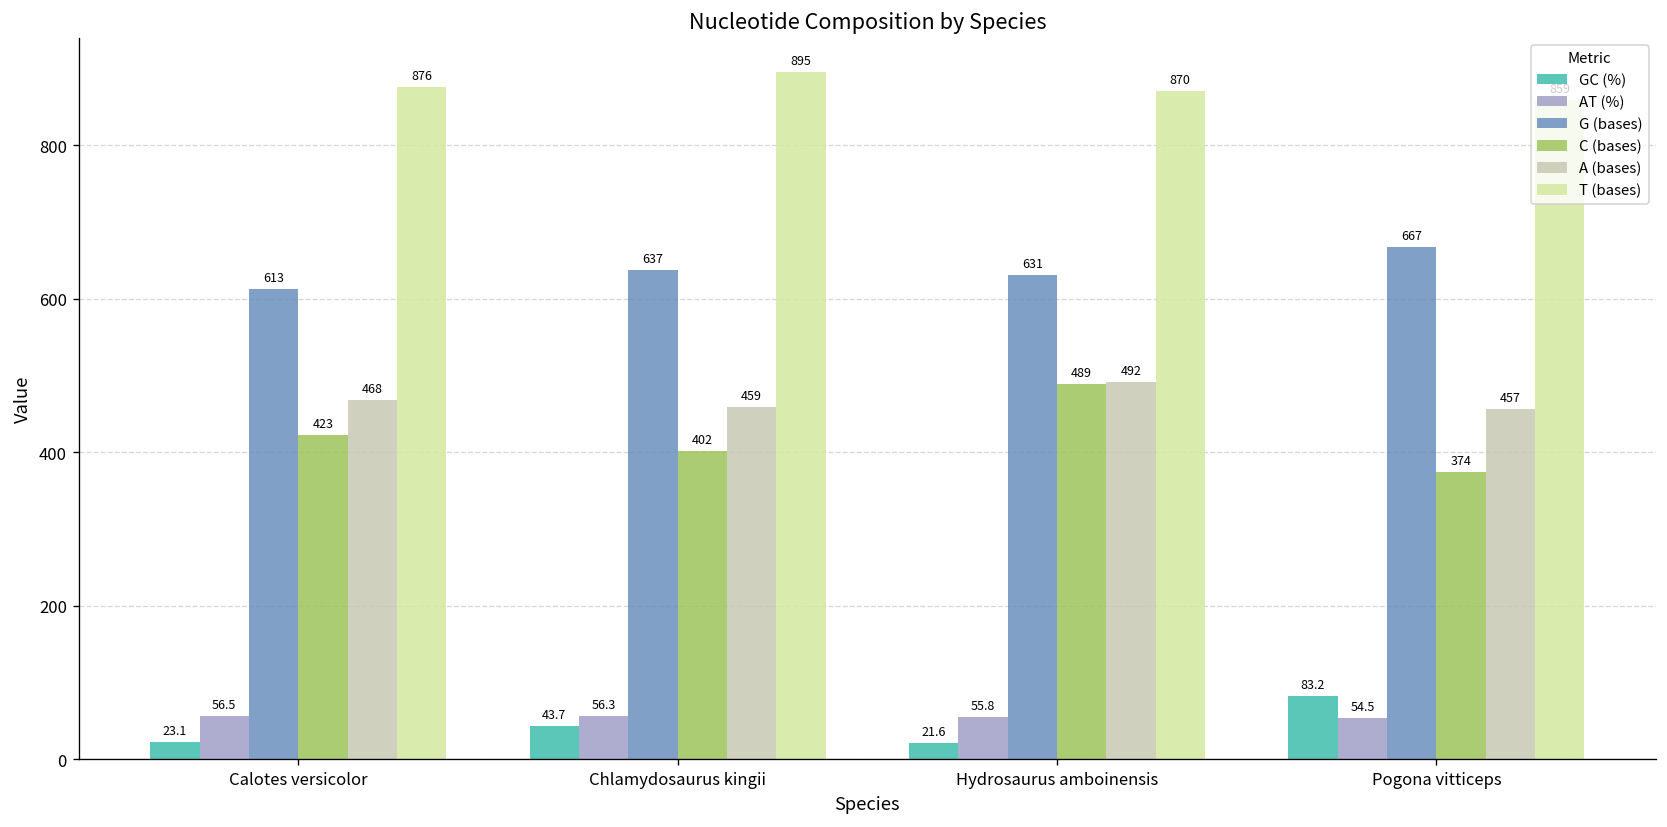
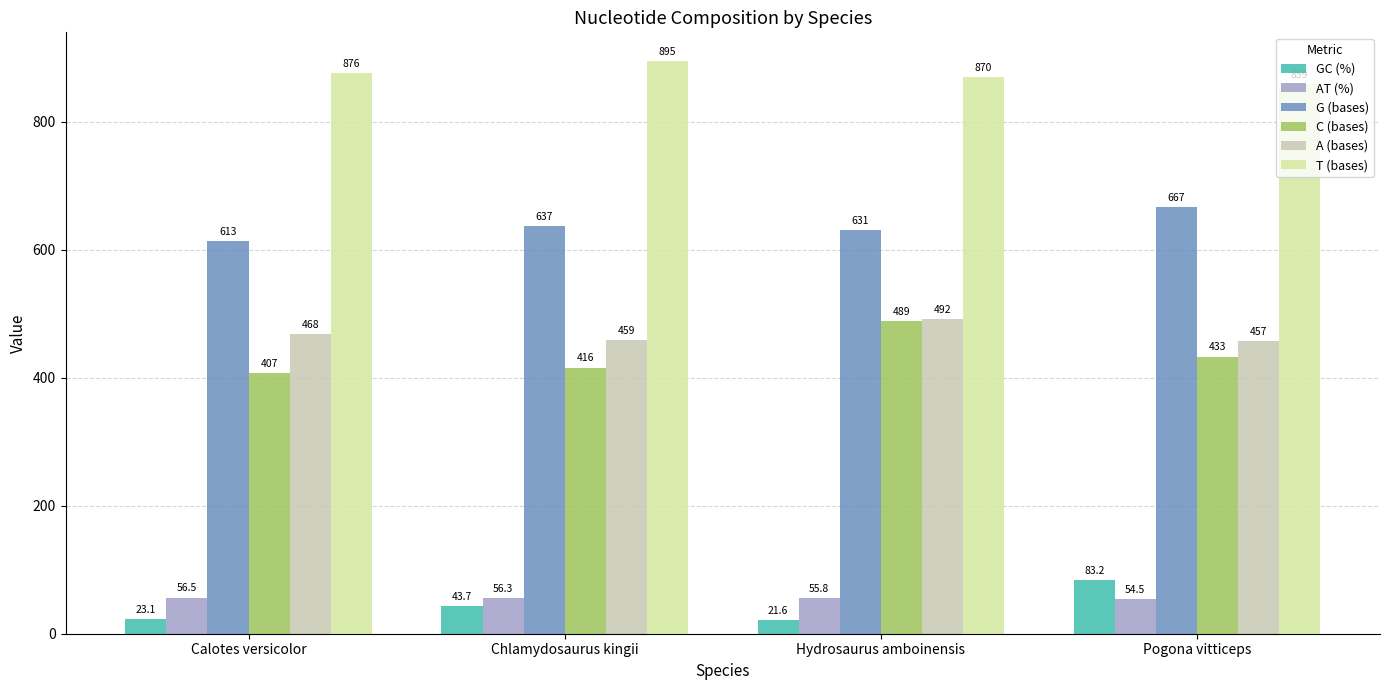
  {
    "GC (%)": {
      "Calotes versicolor": 23.1,
      "Chlamydosaurus kingii": 43.7,
      "Hydrosaurus amboinensis": 21.6,
      "Pogona vitticeps": 83.2
    },
    "C (bases)": {
-     "Calotes versicolor": 423,
-     "Chlamydosaurus kingii": 402,
+     "Calotes versicolor": 407,
+     "Chlamydosaurus kingii": 416,
      "Hydrosaurus amboinensis": 489,
-     "Pogona vitticeps": 374
+     "Pogona vitticeps": 433
    }
  }
